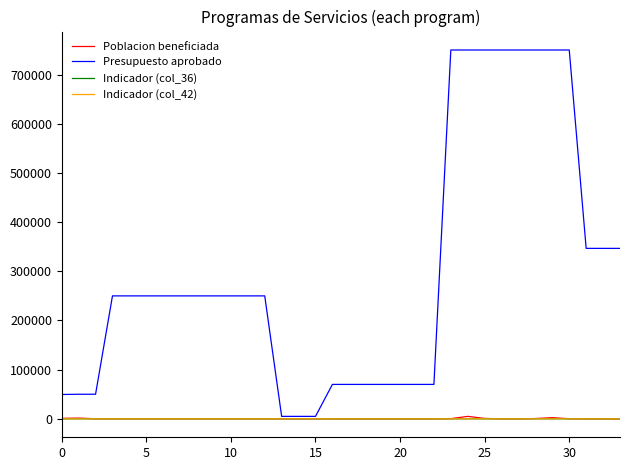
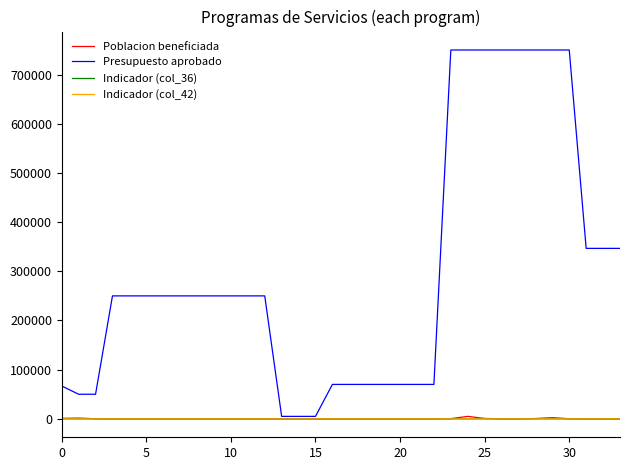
  {
    "Presupuesto aprobado": {
-     "0": 50000
+     "0": 70000
    }
  }
